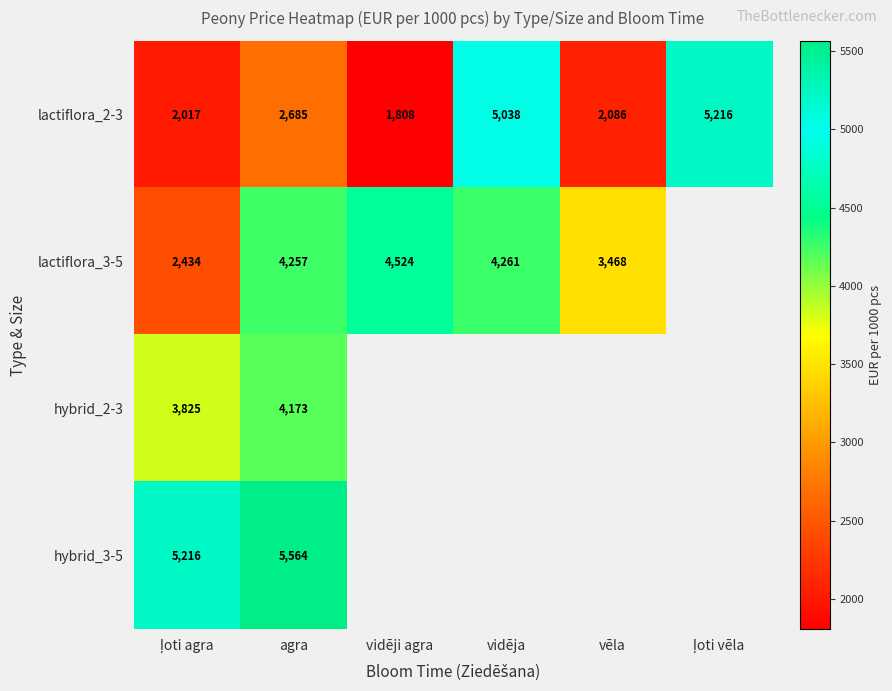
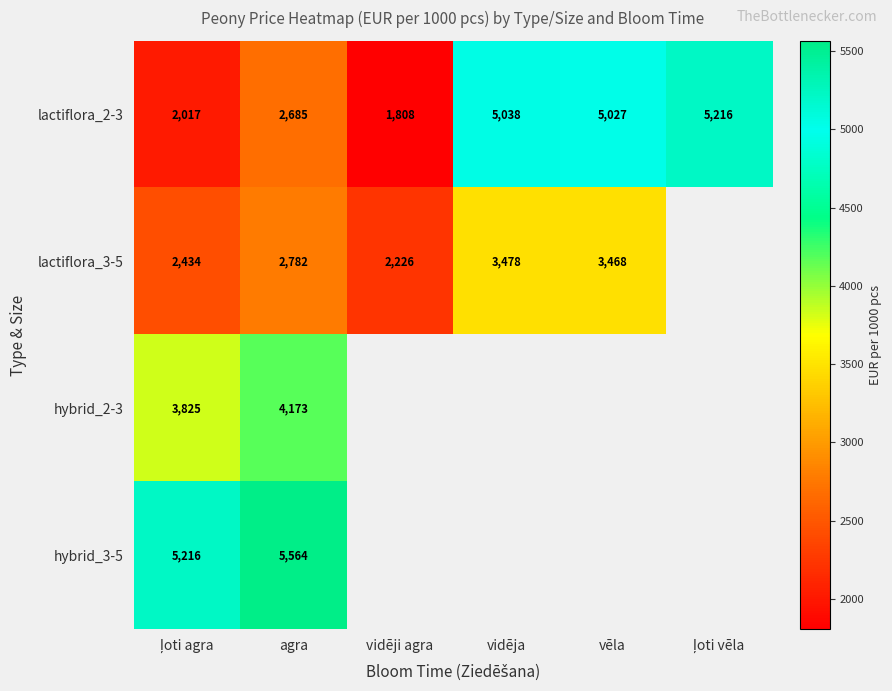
  {
    "lactiflora_2-3": {
      "ļoti agra": "2,017",
      "agra": "2,685",
      "vidēji agra": "1,808",
      "vidēja": "5,038",
-     "vēla": "2,086",
+     "vēla": "5,027",
      "ļoti vēla": "5,216"
    },
    "lactiflora_3-5": {
      "ļoti agra": "2,434",
-     "agra": "4,257",
-     "vidēji agra": "4,524",
-     "vidēja": "4,261",
+     "agra": "2,782",
+     "vidēji agra": "2,226",
+     "vidēja": "3,478",
      "vēla": "3,468"
    },
    "hybrid_2-3": {
      "ļoti agra": "3,825",
      "agra": "4,173"
    },
    "hybrid_3-5": {
      "ļoti agra": "5,216",
      "agra": "5,564"
    }
  }
